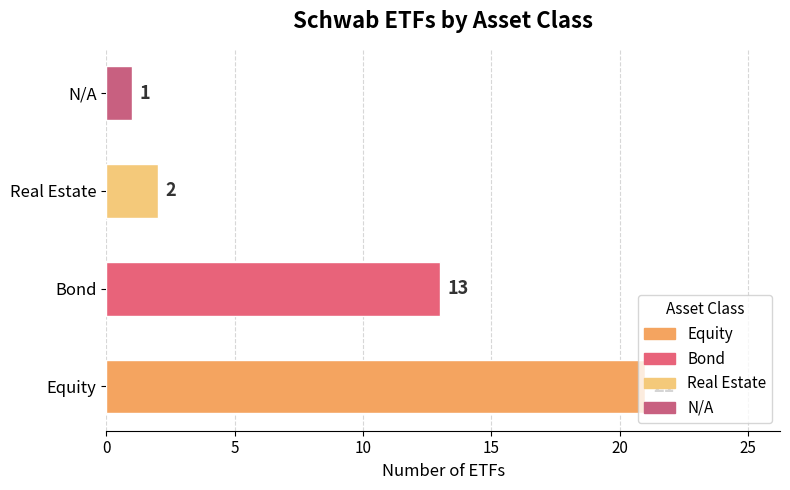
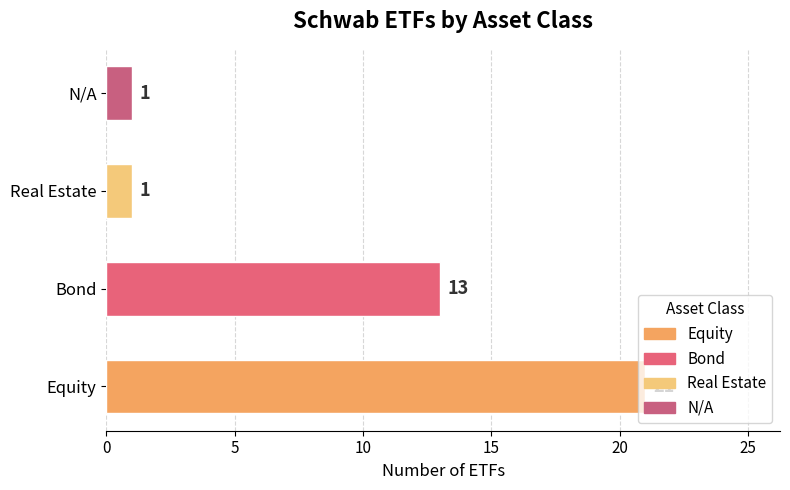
  {
    "N/A": 1,
-   "Real Estate": 2,
+   "Real Estate": 1,
    "Bond": 13
  }
